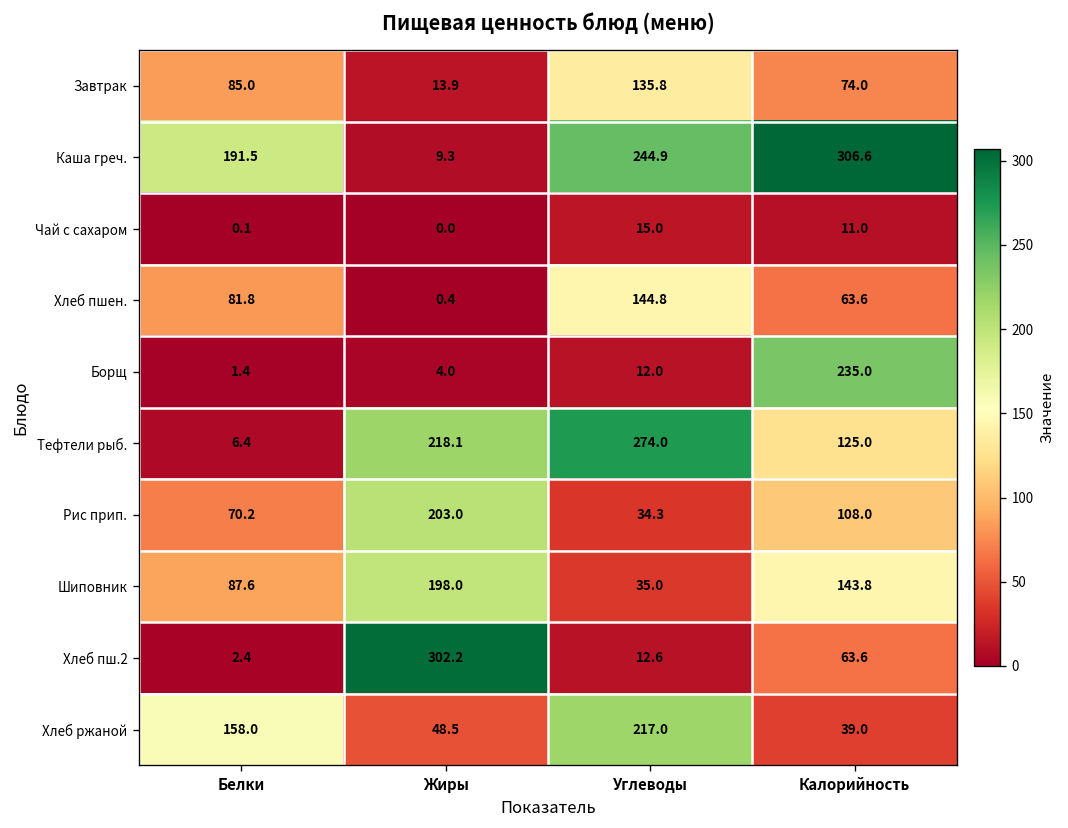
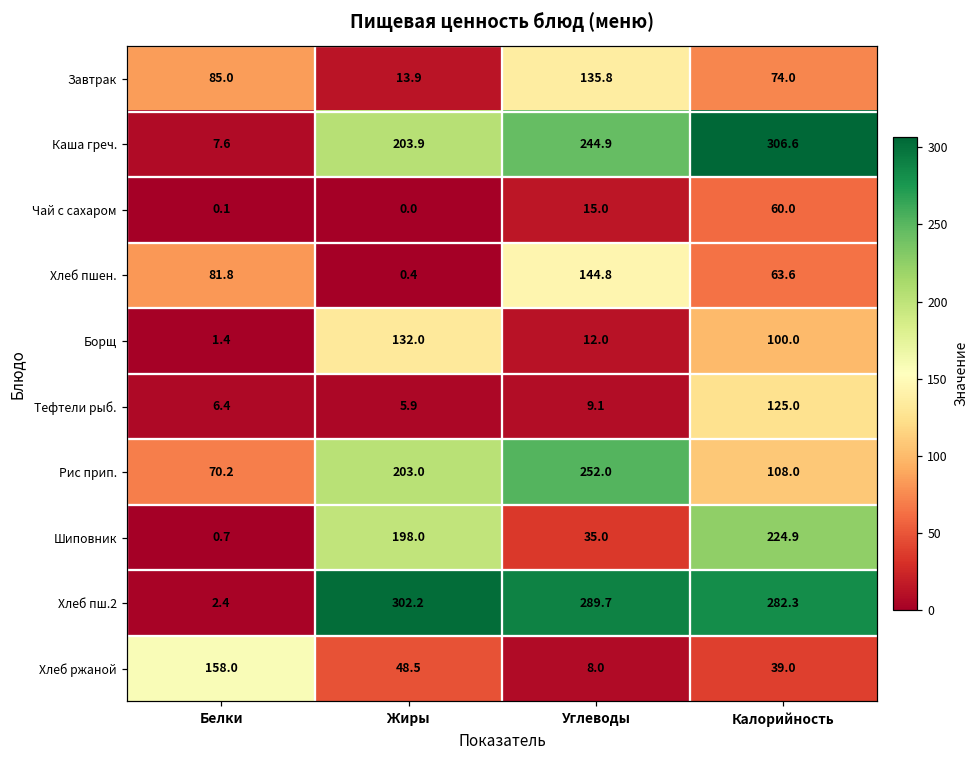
  {
    "Завтрак": {
      "Белки": 85.0,
      "Жиры": 13.9,
      "Углеводы": 135.8,
      "Калорийность": 74.0
    },
    "Каша греч.": {
-     "Белки": 191.5,
-     "Жиры": 9.3,
+     "Белки": 7.6,
+     "Жиры": 203.9,
      "Углеводы": 244.9,
      "Калорийность": 306.6
    },
    "Чай с сахаром": {
      "Белки": 0.1,
      "Жиры": 0.0,
      "Углеводы": 15.0,
-     "Калорийность": 11.0
+     "Калорийность": 60.0
    },
    "Хлеб пшен.": {
      "Белки": 81.8,
      "Жиры": 0.4,
      "Углеводы": 144.8,
      "Калорийность": 63.6
    },
    "Борщ": {
      "Белки": 1.4,
-     "Жиры": 4.0,
+     "Жиры": 132.0,
      "Углеводы": 12.0,
-     "Калорийность": 235.0
+     "Калорийность": 100.0
    },
    "Тефтели рыб.": {
      "Белки": 6.4,
-     "Жиры": 218.1,
-     "Углеводы": 274.0,
+     "Жиры": 5.9,
+     "Углеводы": 9.1,
      "Калорийность": 125.0
    },
    "Рис прип.": {
      "Белки": 70.2,
      "Жиры": 203.0,
-     "Углеводы": 34.3,
+     "Углеводы": 252.0,
      "Калорийность": 108.0
    },
    "Шиповник": {
-     "Белки": 87.6,
+     "Белки": 0.7,
      "Жиры": 198.0,
      "Углеводы": 35.0,
-     "Калорийность": 143.8
+     "Калорийность": 224.9
    },
    "Хлеб пш.2": {
      "Белки": 2.4,
      "Жиры": 302.2,
-     "Углеводы": 12.6,
-     "Калорийность": 63.6
+     "Углеводы": 289.7,
+     "Калорийность": 282.3
    },
    "Хлеб ржаной": {
      "Белки": 158.0,
      "Жиры": 48.5,
-     "Углеводы": 217.0,
+     "Углеводы": 8.0,
      "Калорийность": 39.0
    }
  }
